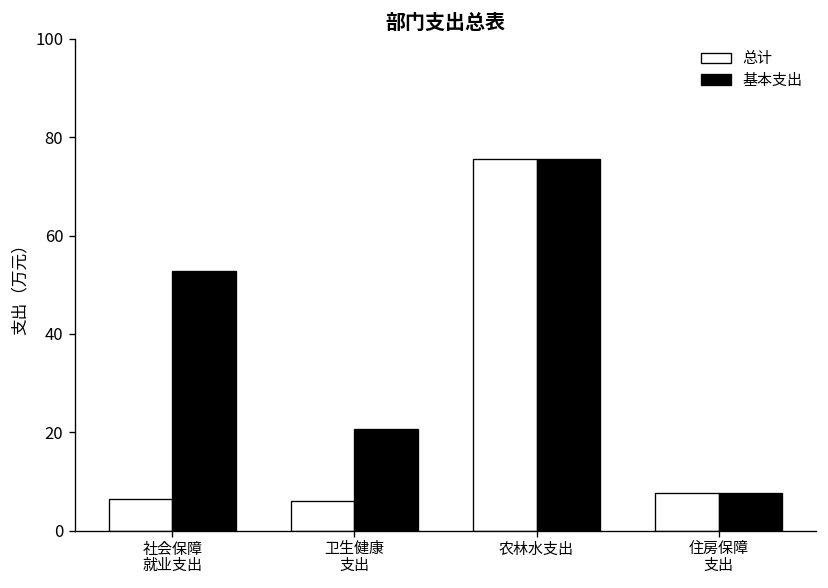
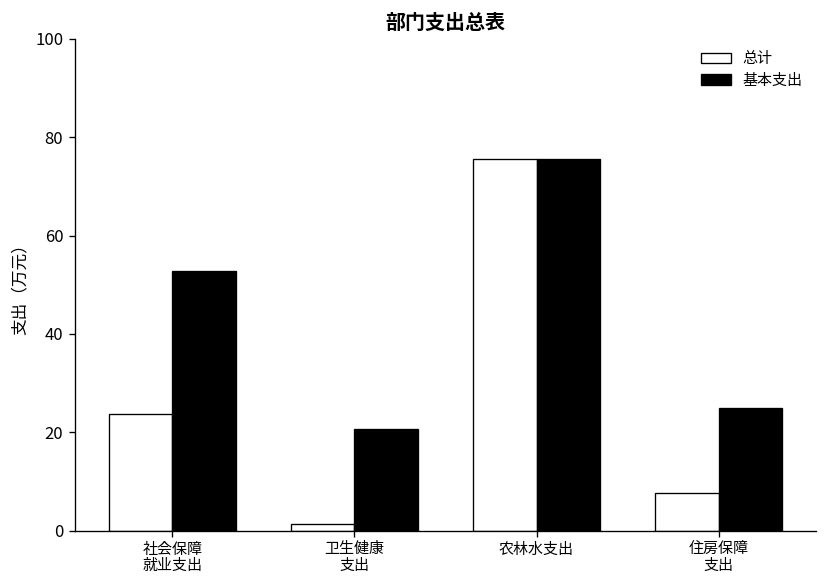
  {
    "总计": {
-     "社会保障 就业支出": 6,
-     "卫生健康 支出": 6,
+     "社会保障 就业支出": 24,
+     "卫生健康 支出": 1,
      "农林水支出": 76,
      "住房保障 支出": 8
    },
    "基本支出": {
      "社会保障 就业支出": 53,
      "卫生健康 支出": 21,
      "农林水支出": 76,
-     "住房保障 支出": 8
+     "住房保障 支出": 25
    }
  }
